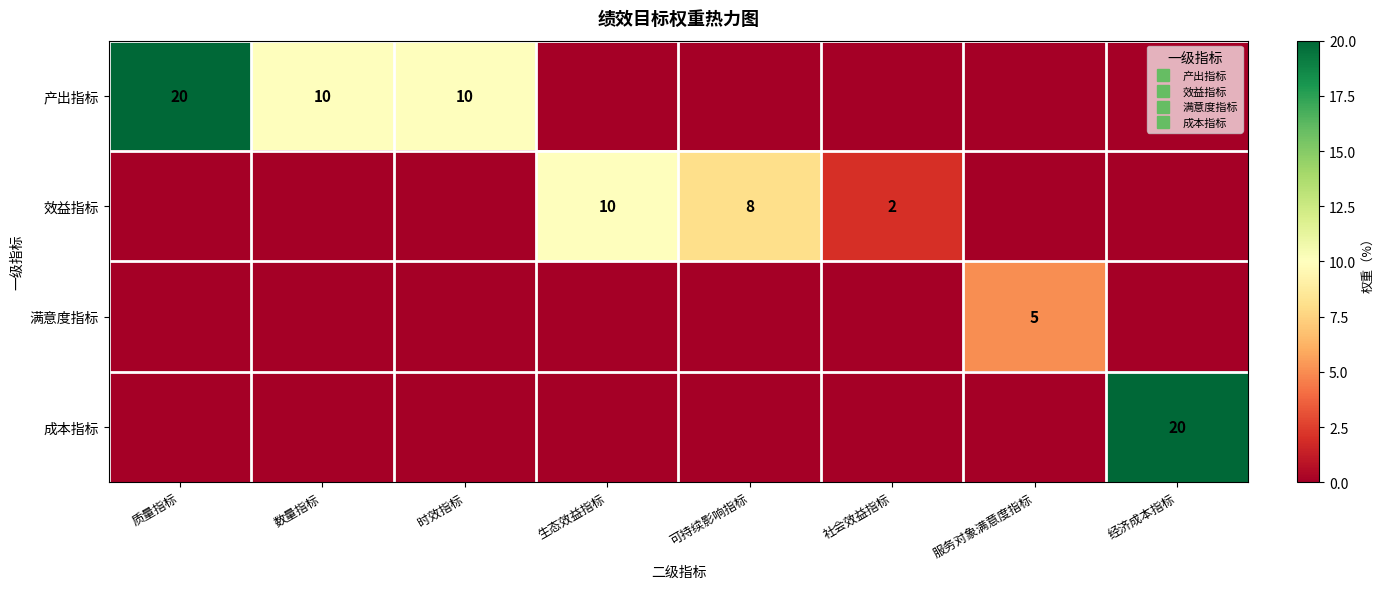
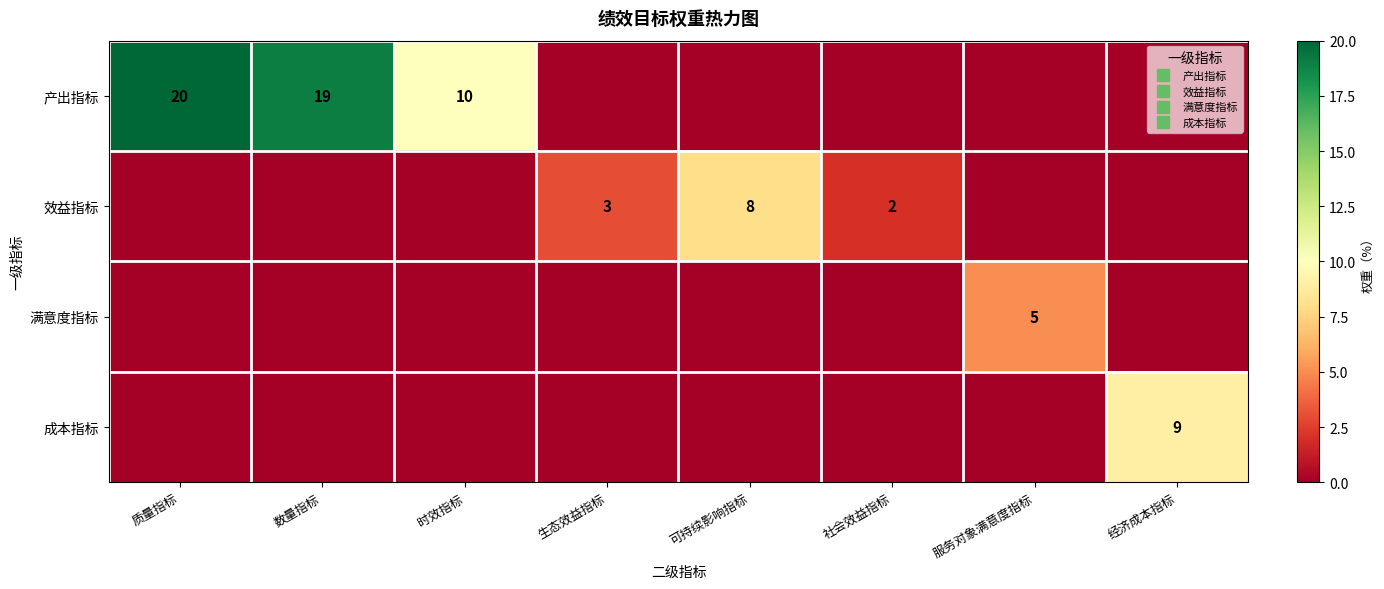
  {
    "产出指标": {
      "质量指标": 20,
-     "数量指标": 10,
+     "数量指标": 19,
      "时效指标": 10
    },
    "效益指标": {
-     "生态效益指标": 10,
+     "生态效益指标": 3,
      "可持续影响指标": 8,
      "社会效益指标": 2
    },
    "满意度指标": {
      "服务对象满意度指标": 5
    },
    "成本指标": {
-     "经济成本指标": 20
+     "经济成本指标": 9
    }
  }
